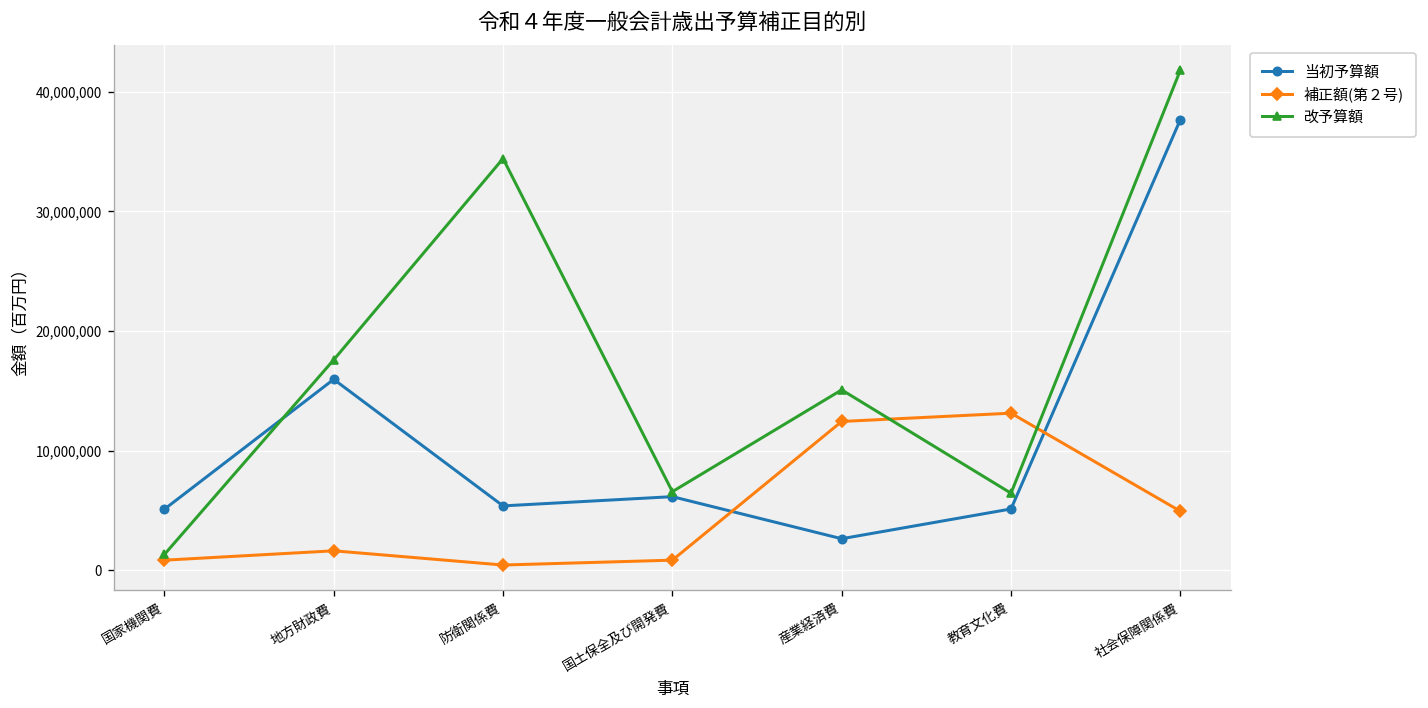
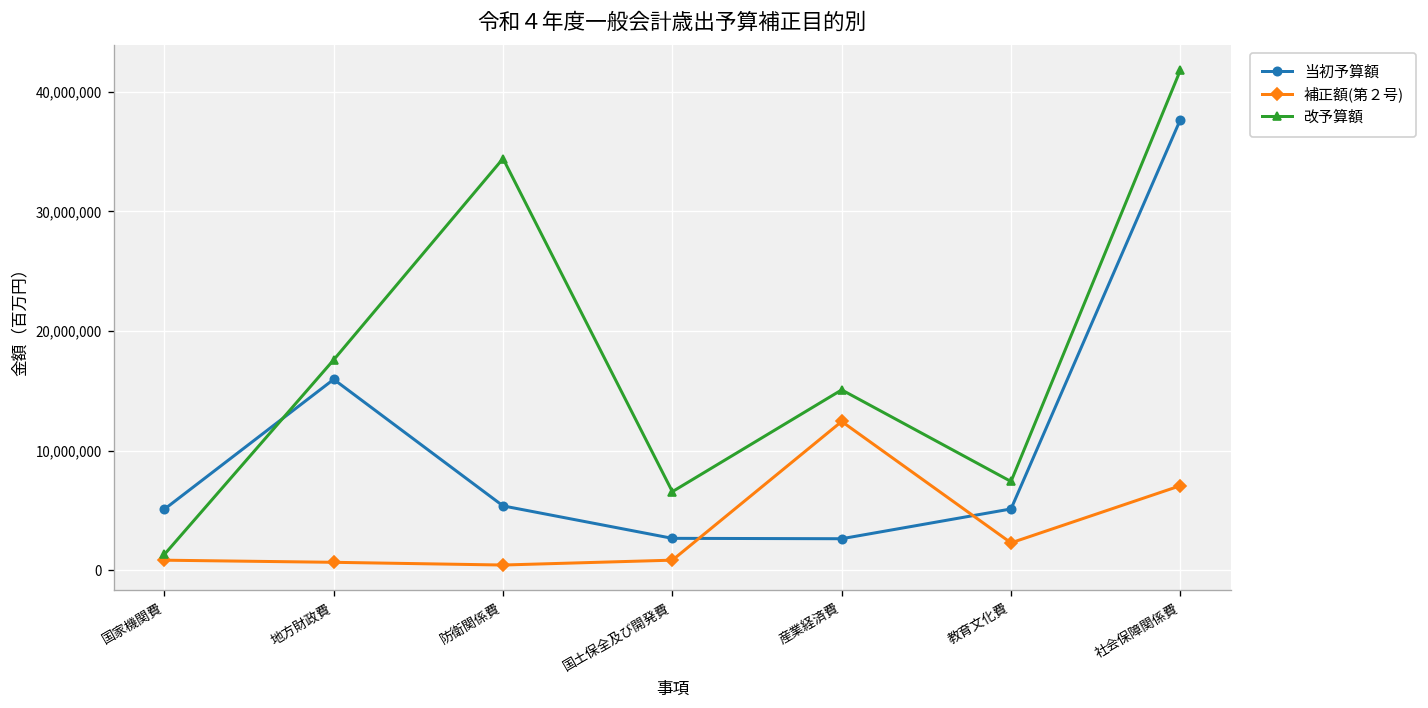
  {
    "当初予算額": {
      "国家機関費": "5,000,000",
      "地方財政費": "16,000,000",
      "防衛関係費": "5,000,000",
-     "国土保全及び開発費": "6,000,000",
+     "国土保全及び開発費": "3,000,000",
      "産業経済費": "3,000,000",
      "教育文化費": "5,000,000",
      "社会保障関係費": "38,000,000"
    },
    "補正額(第２号)": {
      "国家機関費": "1,000,000",
-     "地方財政費": "2,000,000",
+     "地方財政費": "1,000,000",
      "防衛関係費": "0",
      "国土保全及び開発費": "1,000,000",
      "産業経済費": "12,000,000",
-     "教育文化費": "13,000,000",
-     "社会保障関係費": "5,000,000"
+     "教育文化費": "2,000,000",
+     "社会保障関係費": "7,000,000"
    },
    "改予算額": {
      "国家機関費": "1,000,000",
      "地方財政費": "18,000,000",
      "防衛関係費": "34,000,000",
      "国土保全及び開発費": "7,000,000",
      "産業経済費": "15,000,000",
-     "教育文化費": "6,000,000",
+     "教育文化費": "7,000,000",
      "社会保障関係費": "42,000,000"
    }
  }
